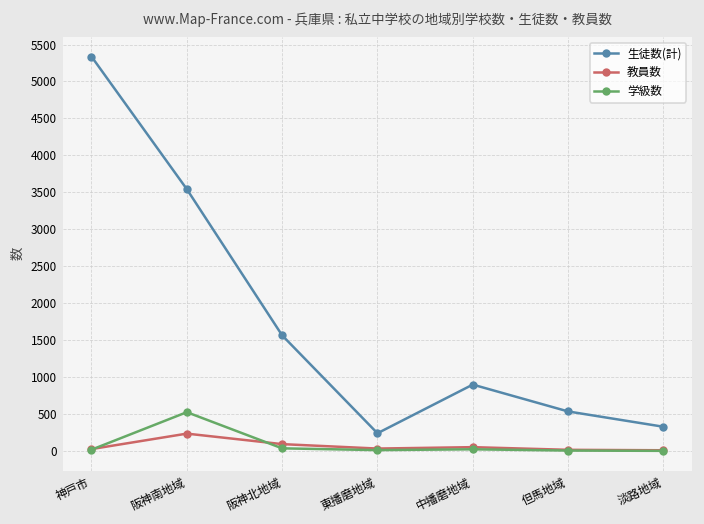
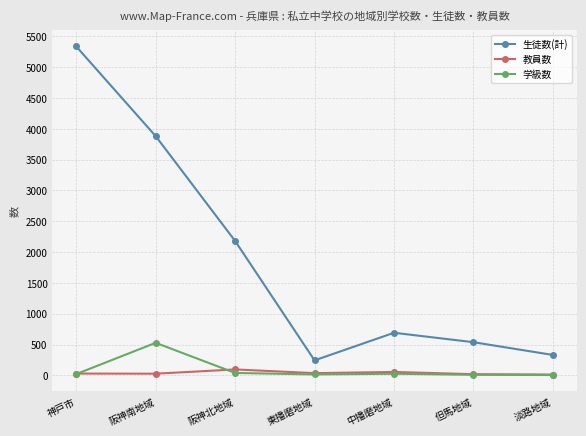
  {
    "生徒数(計)": {
      "神戸市": 5300,
-     "阪神南地域": 3500,
-     "阪神北地域": 1600,
+     "阪神南地域": 3900,
+     "阪神北地域": 2200,
      "東播磨地域": 200,
-     "中播磨地域": 900,
+     "中播磨地域": 700,
      "但馬地域": 500,
      "淡路地域": 300
    },
    "教員数": {
-     "阪神南地域": 200,
+     "阪神南地域": 0,
      "阪神北地域": 100
    },
    "学級数": {
      "阪神南地域": 500,
      "阪神北地域": 0
    }
  }
